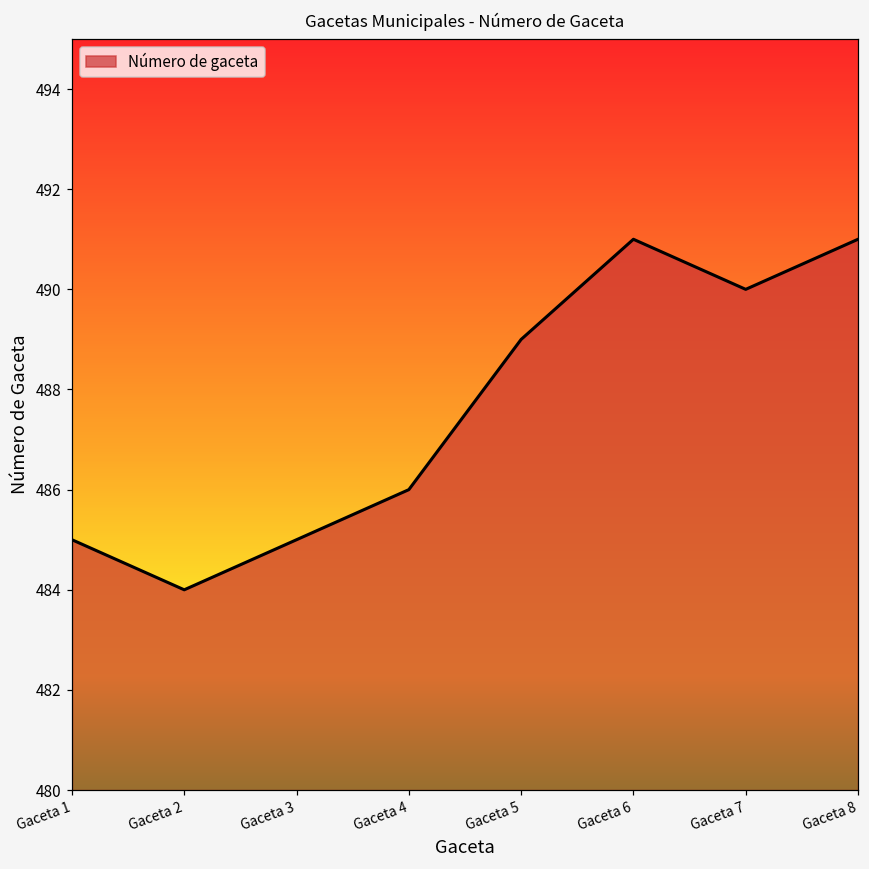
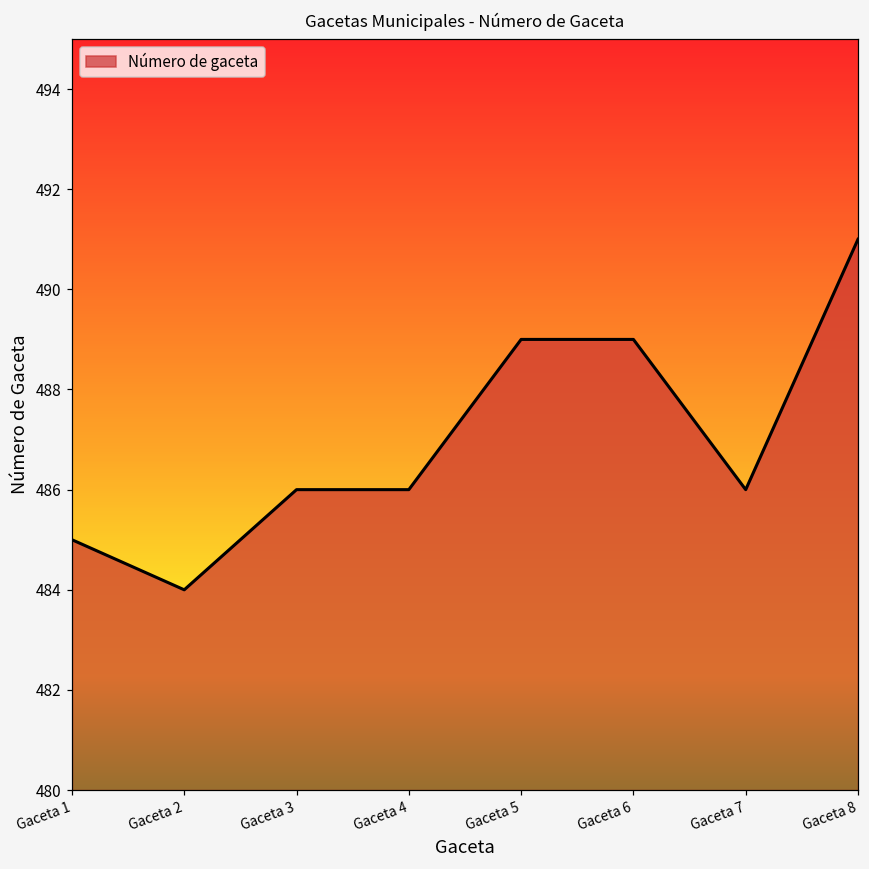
  {
    "Gaceta 1": 485,
    "Gaceta 2": 484,
-   "Gaceta 3": 485,
+   "Gaceta 3": 486,
    "Gaceta 4": 486,
    "Gaceta 5": 489,
-   "Gaceta 6": 491,
-   "Gaceta 7": 490,
+   "Gaceta 6": 489,
+   "Gaceta 7": 486,
    "Gaceta 8": 491
  }
